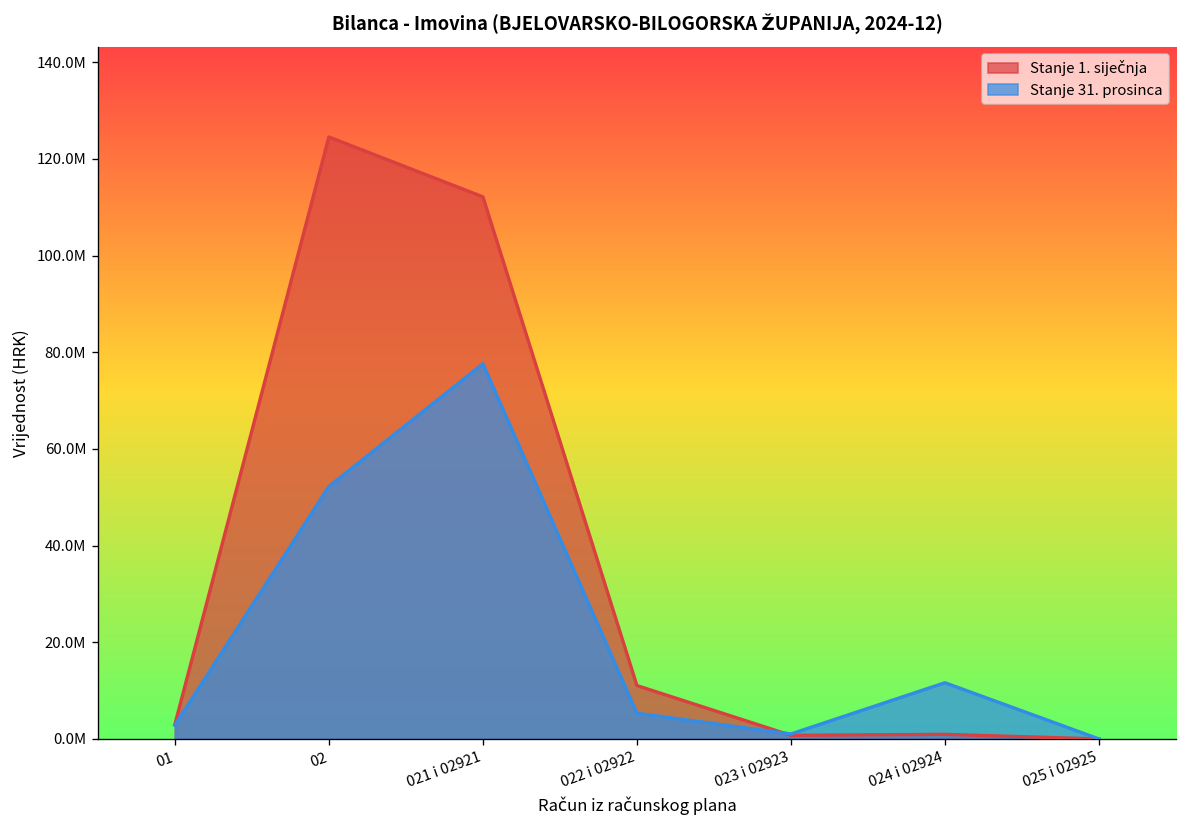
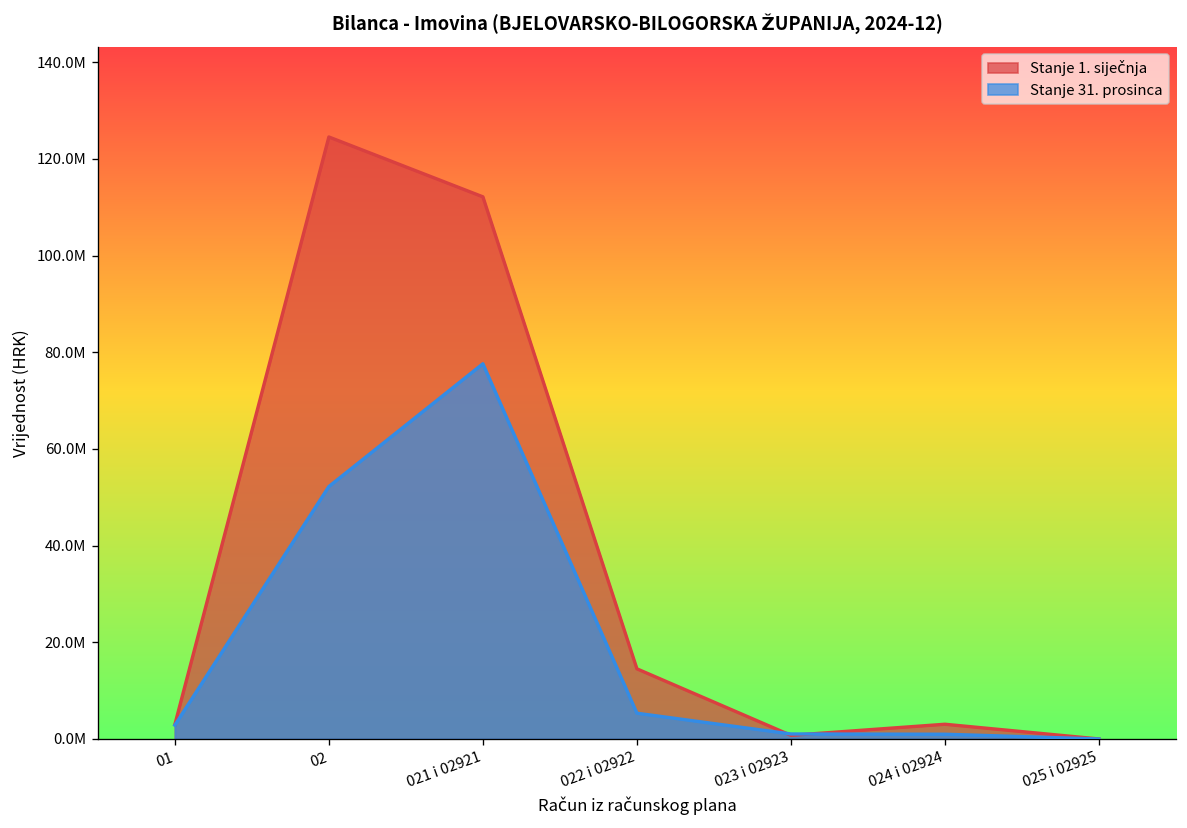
  {
    "Stanje 1. siječnja": {
      "02": 125000000,
      "021 i 02921": 112000000,
-     "022 i 02922": 11000000,
-     "024 i 02924": 1000000
+     "022 i 02922": 15000000,
+     "024 i 02924": 3000000
    },
    "Stanje 31. prosinca": {
      "02": 52000000,
      "021 i 02921": 78000000,
      "022 i 02922": 5000000,
-     "024 i 02924": 12000000
+     "024 i 02924": 1000000
    }
  }
